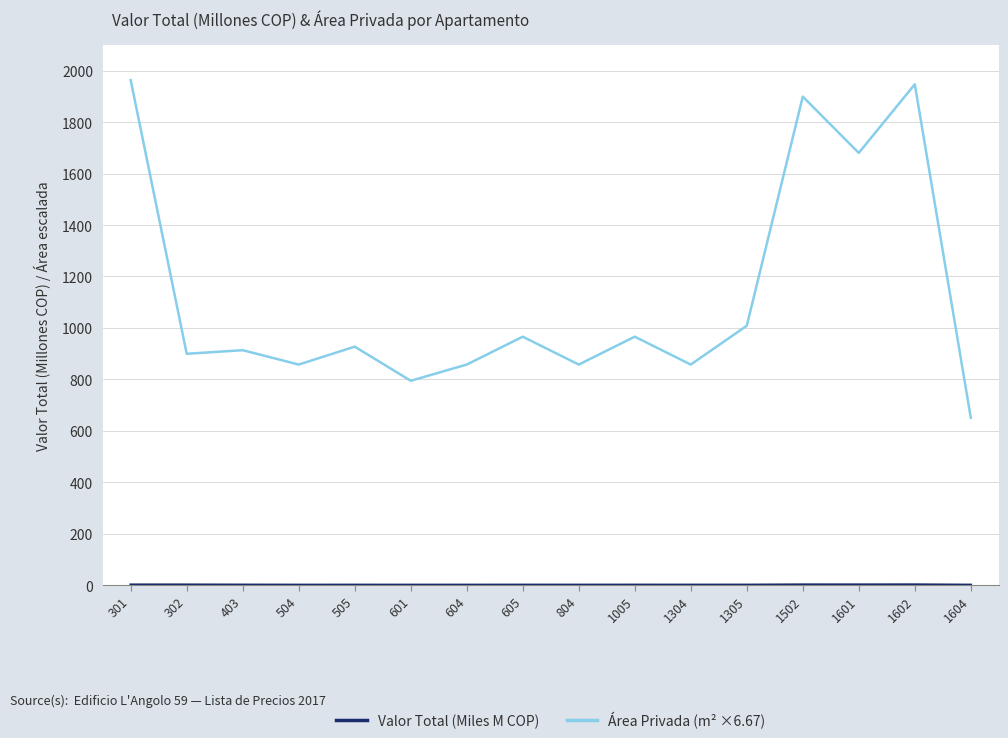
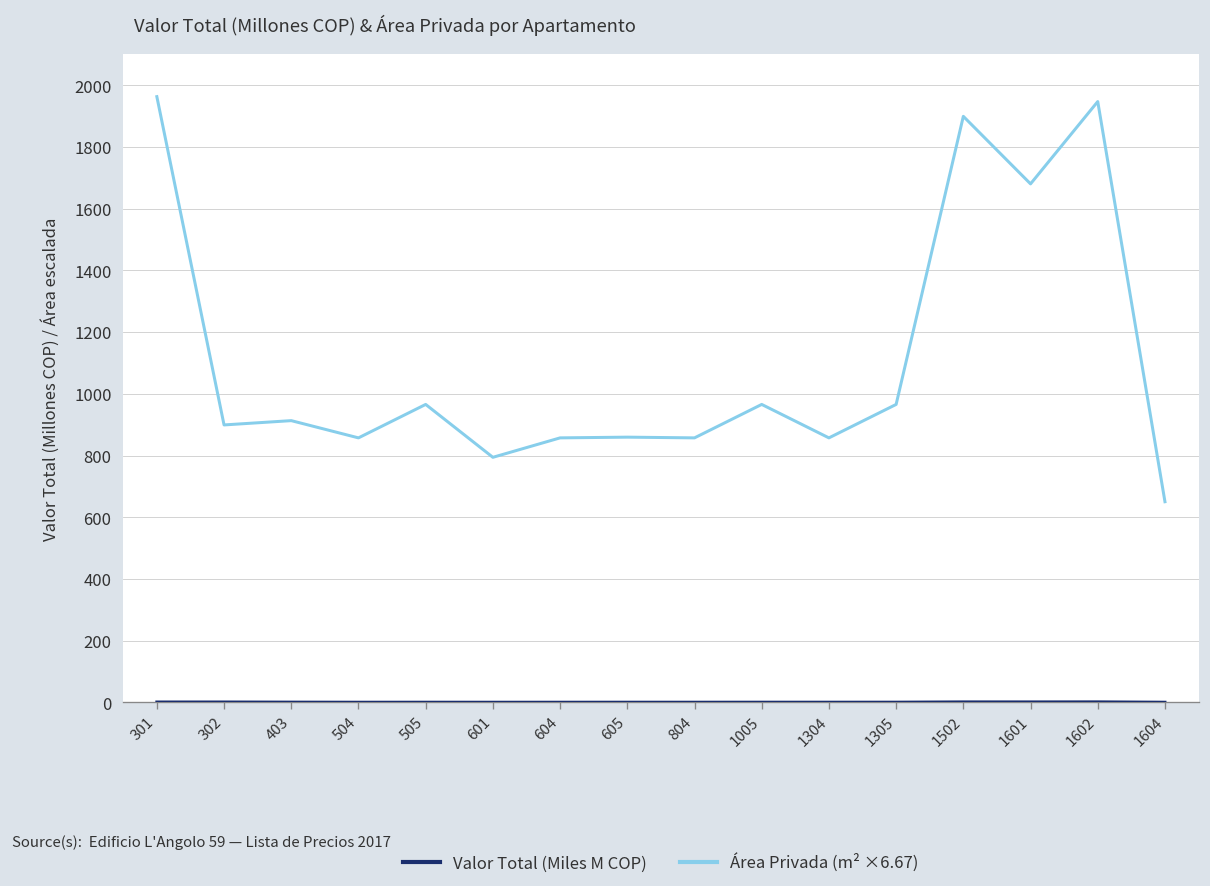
  {
    "Valor Total (Miles M COP)": {
      "301": 0,
      "302": 0,
      "403": 0,
      "504": 0,
      "505": 0,
      "601": 0,
      "604": 0,
      "605": 0,
      "804": 0,
      "1005": 0,
      "1304": 0,
      "1305": 0,
      "1502": 0,
      "1601": 0,
      "1602": 0,
      "1604": 0
    },
    "Área Privada (m² ×6.67)": {
      "301": 1960,
      "302": 900,
      "403": 910,
      "504": 860,
-     "505": 930,
+     "505": 970,
      "601": 790,
      "604": 860,
-     "605": 970,
+     "605": 860,
      "804": 860,
      "1005": 970,
      "1304": 860,
-     "1305": 1010,
+     "1305": 970,
      "1502": 1900,
      "1601": 1680,
      "1602": 1950,
      "1604": 650
    }
  }
